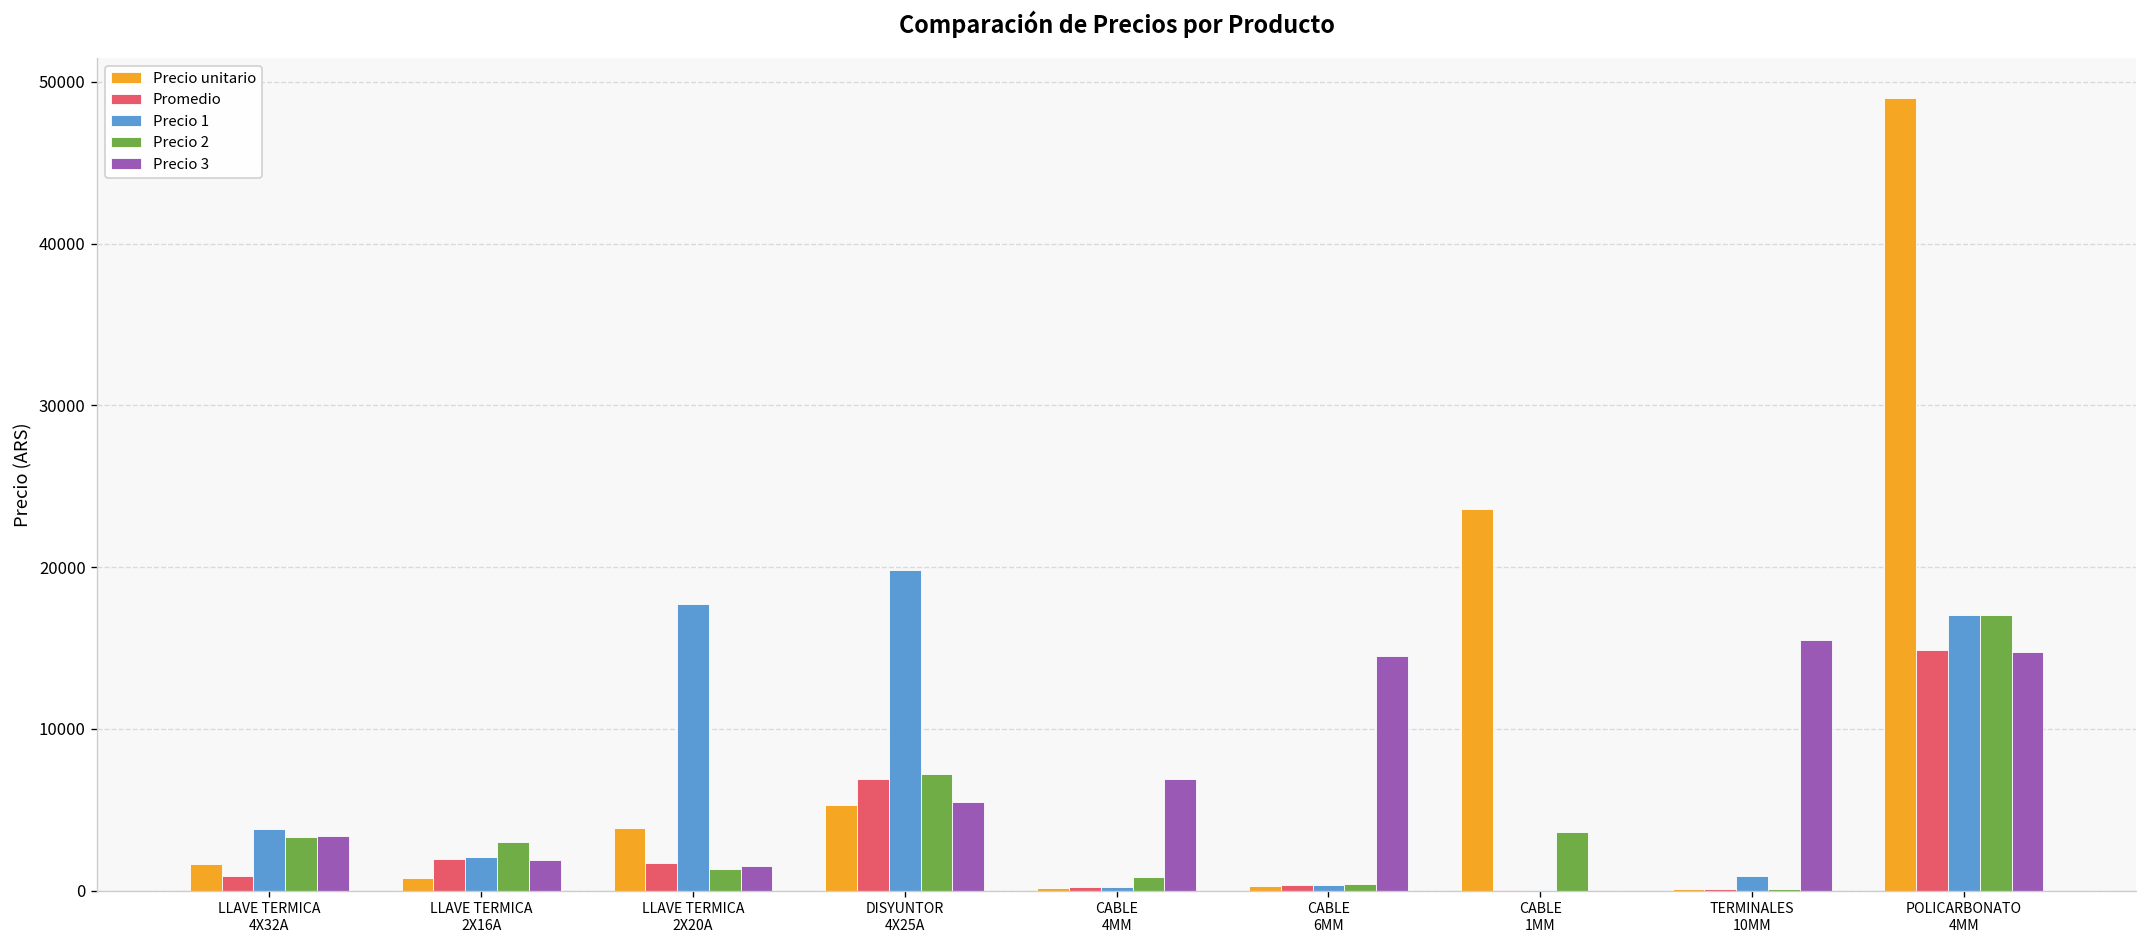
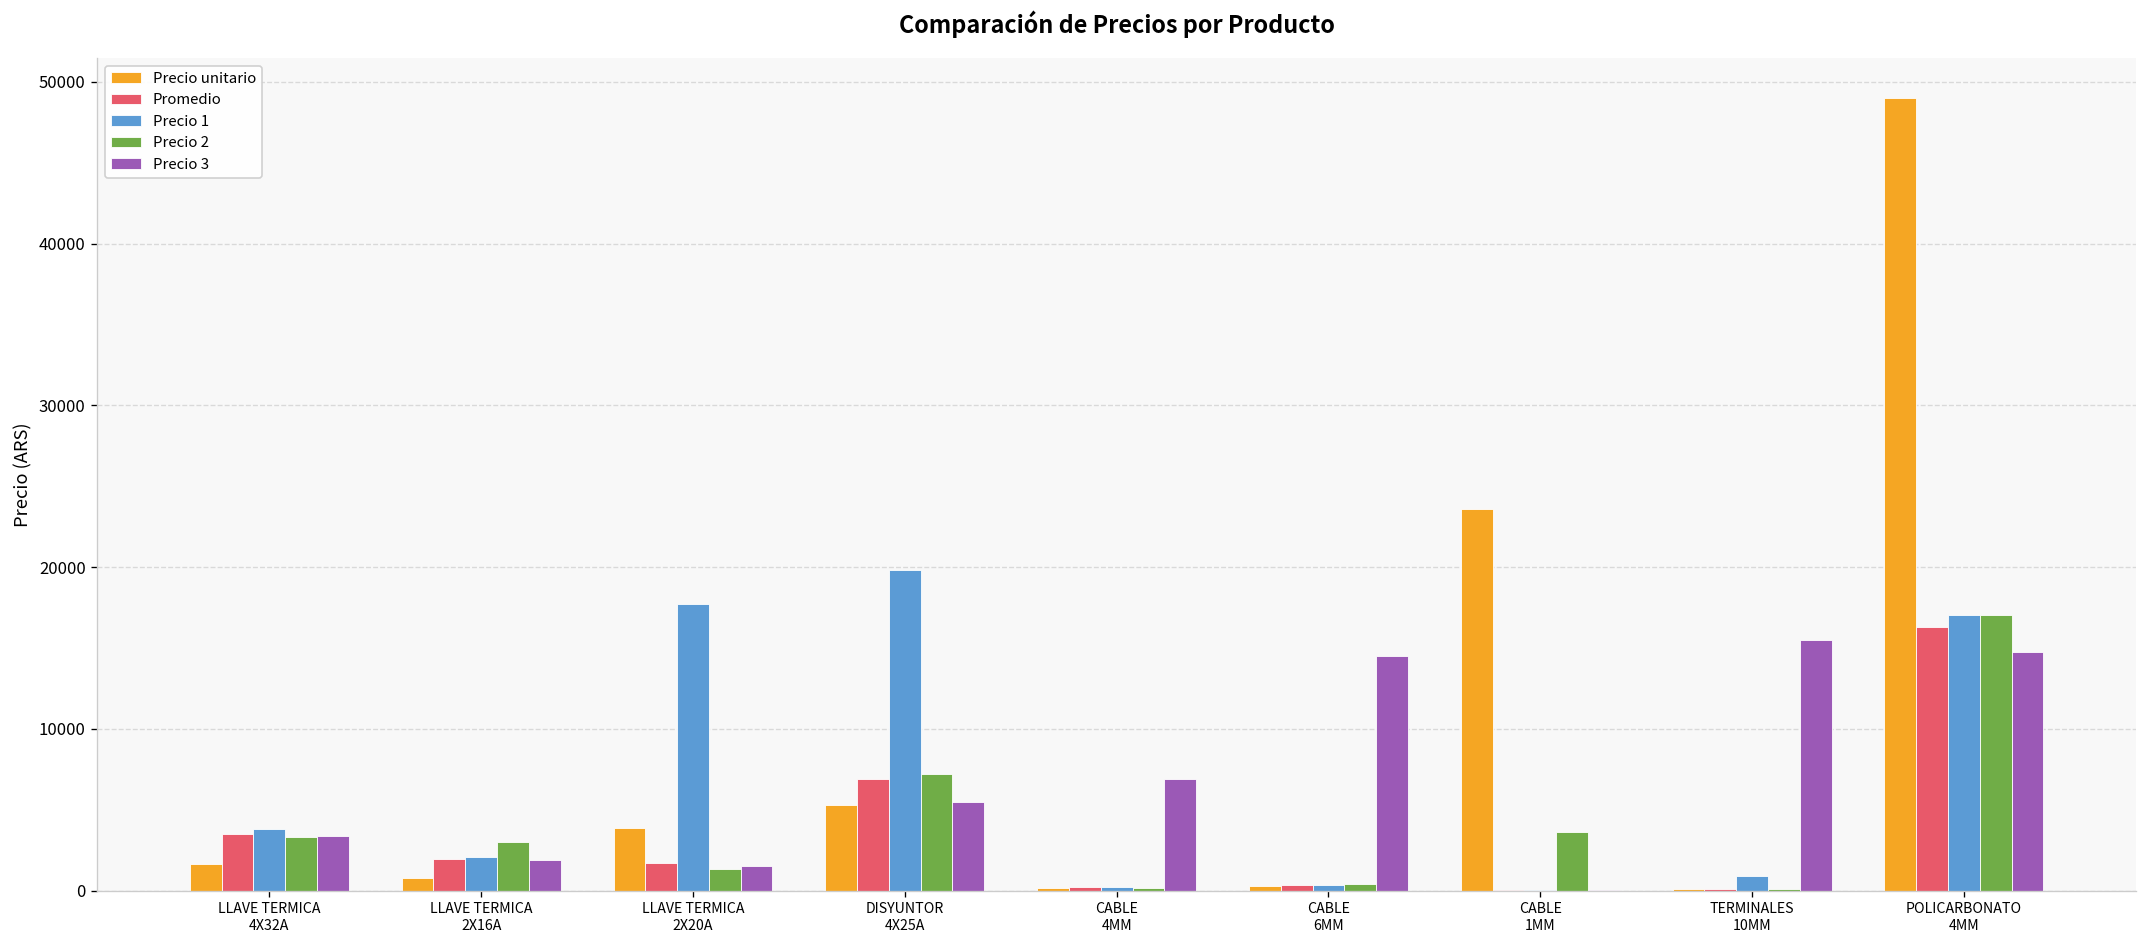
  {
    "Precio unitario": {
      "LLAVE TERMICA 4X32A": 1700,
      "LLAVE TERMICA 2X16A": 800,
      "LLAVE TERMICA 2X20A": 3900,
      "DISYUNTOR 4X25A": 5300,
      "CABLE 6MM": 300,
      "CABLE 1MM": 23600,
      "POLICARBONATO 4MM": 49000
    },
    "Promedio": {
-     "LLAVE TERMICA 4X32A": 900,
+     "LLAVE TERMICA 4X32A": 3500,
      "LLAVE TERMICA 2X16A": 2000,
      "LLAVE TERMICA 2X20A": 1700,
      "DISYUNTOR 4X25A": 6900,
      "CABLE 4MM": 200,
      "CABLE 6MM": 400,
-     "POLICARBONATO 4MM": 14900
+     "POLICARBONATO 4MM": 16300
    },
    "Precio 1": {
      "LLAVE TERMICA 4X32A": 3800,
      "LLAVE TERMICA 2X16A": 2100,
      "LLAVE TERMICA 2X20A": 17700,
      "DISYUNTOR 4X25A": 19800,
      "CABLE 4MM": 200,
      "CABLE 6MM": 400,
      "TERMINALES 10MM": 900,
      "POLICARBONATO 4MM": 17100
    },
    "Precio 2": {
      "LLAVE TERMICA 4X32A": 3300,
      "LLAVE TERMICA 2X16A": 3000,
      "LLAVE TERMICA 2X20A": 1400,
      "DISYUNTOR 4X25A": 7200,
-     "CABLE 4MM": 800,
+     "CABLE 4MM": 200,
      "CABLE 6MM": 400,
      "CABLE 1MM": 3600,
      "POLICARBONATO 4MM": 17100
    },
    "Precio 3": {
      "LLAVE TERMICA 4X32A": 3400,
      "LLAVE TERMICA 2X16A": 1900,
      "LLAVE TERMICA 2X20A": 1500,
      "DISYUNTOR 4X25A": 5500,
      "CABLE 4MM": 6900,
      "CABLE 6MM": 14500,
      "TERMINALES 10MM": 15500,
      "POLICARBONATO 4MM": 14700
    }
  }
